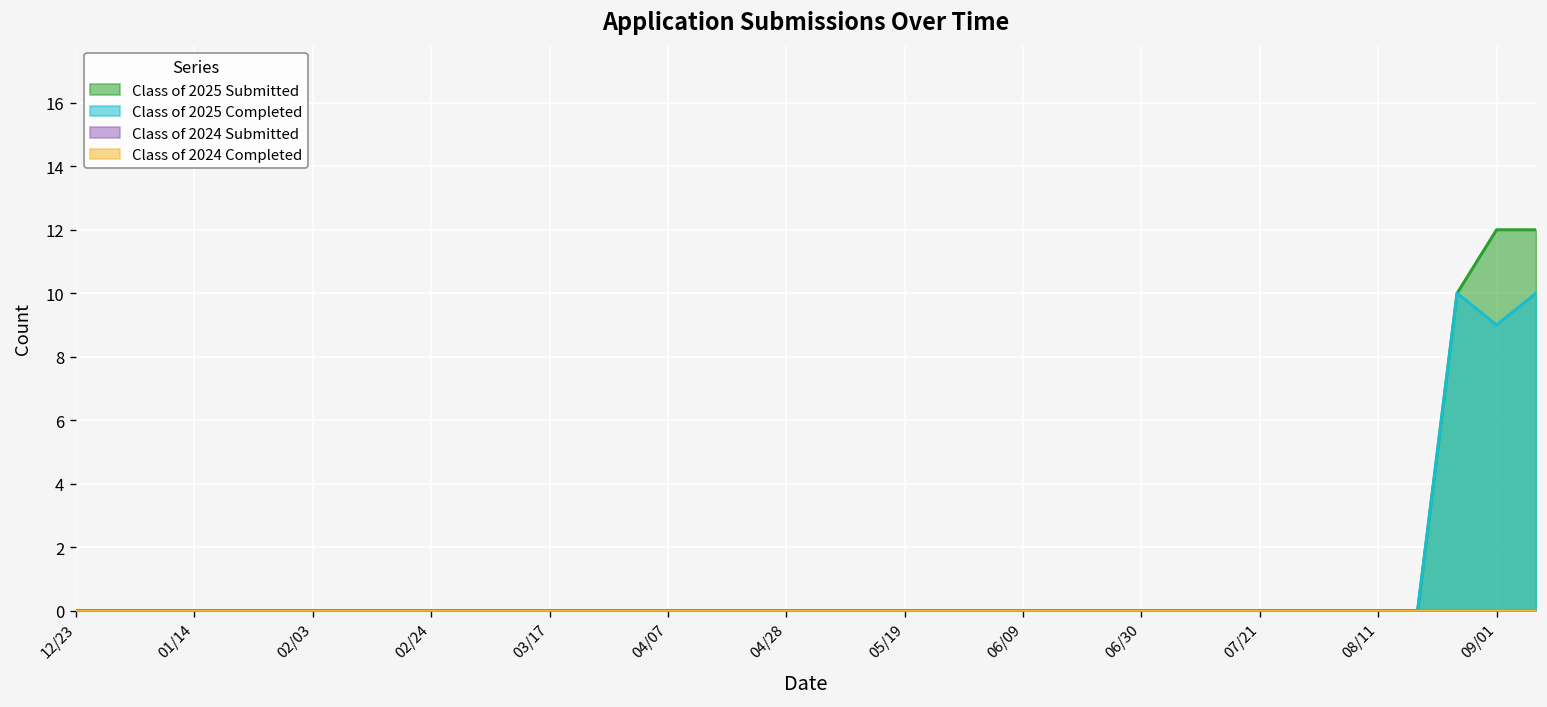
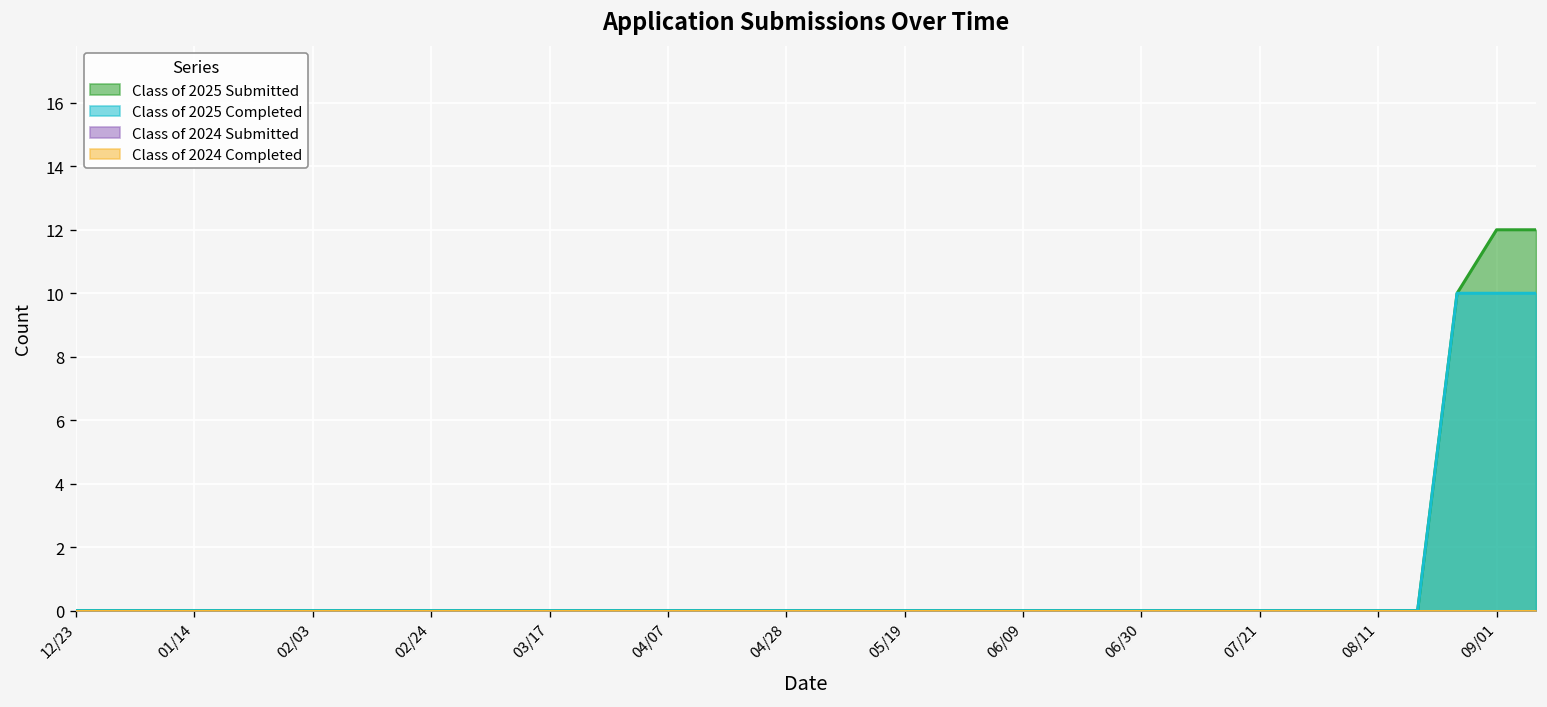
  {
    "Class of 2025 Submitted": {
      "09/01": 12
    },
    "Class of 2025 Completed": {
-     "09/01": 9
+     "09/01": 10
    },
    "Class of 2024 Completed": {
      "09/01": 0
    }
  }
